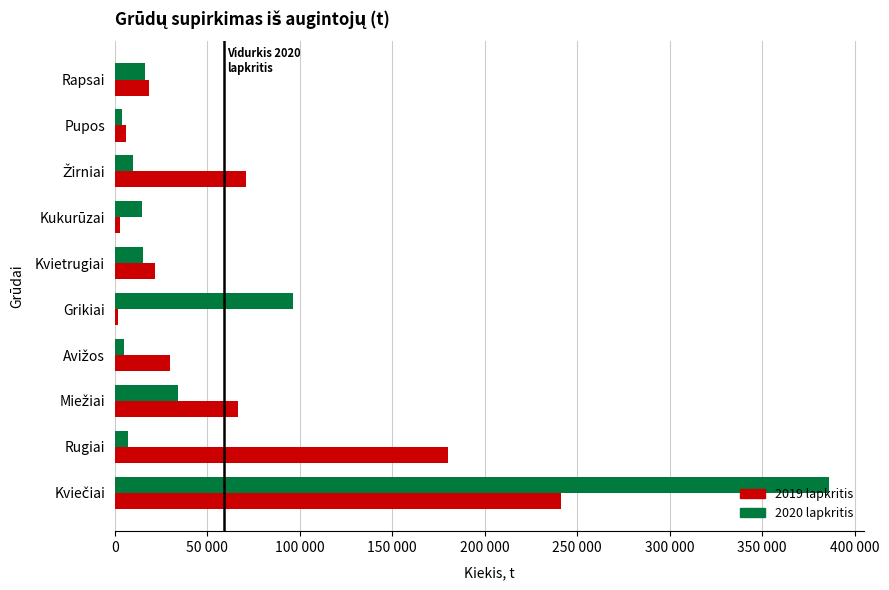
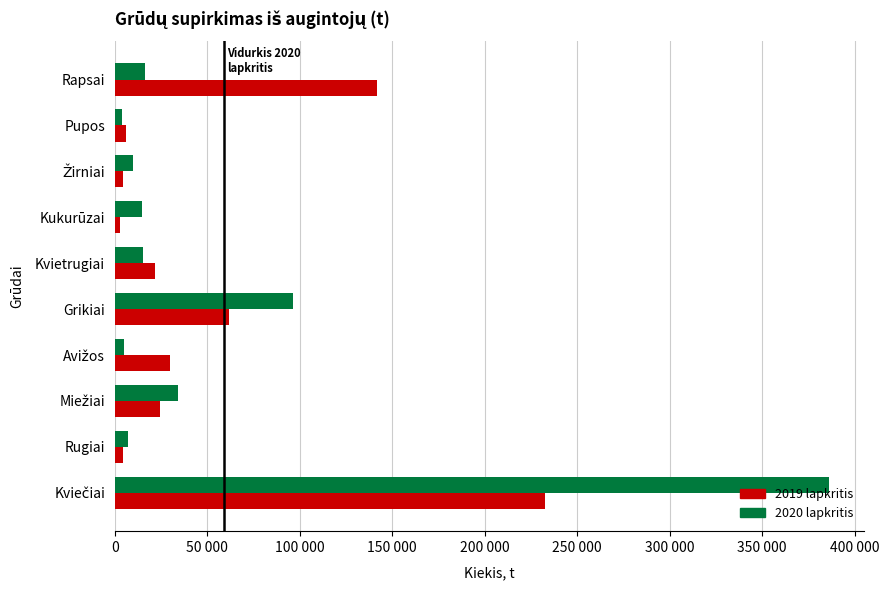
  {
    "2019 lapkritis": {
-     "Rapsai": 18000,
+     "Rapsai": 142000,
      "Pupos": 6000,
-     "Žirniai": 71000,
+     "Žirniai": 4000,
      "Kukurūzai": 3000,
      "Kvietrugiai": 21000,
-     "Grikiai": 2000,
+     "Grikiai": 62000,
      "Avižos": 30000,
-     "Miežiai": 67000,
-     "Rugiai": 180000,
-     "Kviečiai": 241000
+     "Miežiai": 24000,
+     "Rugiai": 4000,
+     "Kviečiai": 233000
    },
    "2020 lapkritis": {
      "Rapsai": 17000,
      "Pupos": 4000,
      "Žirniai": 10000,
      "Kukurūzai": 15000,
      "Kvietrugiai": 15000,
      "Grikiai": 97000,
      "Avižos": 5000,
      "Miežiai": 34000,
      "Rugiai": 7000,
      "Kviečiai": 386000
    }
  }
